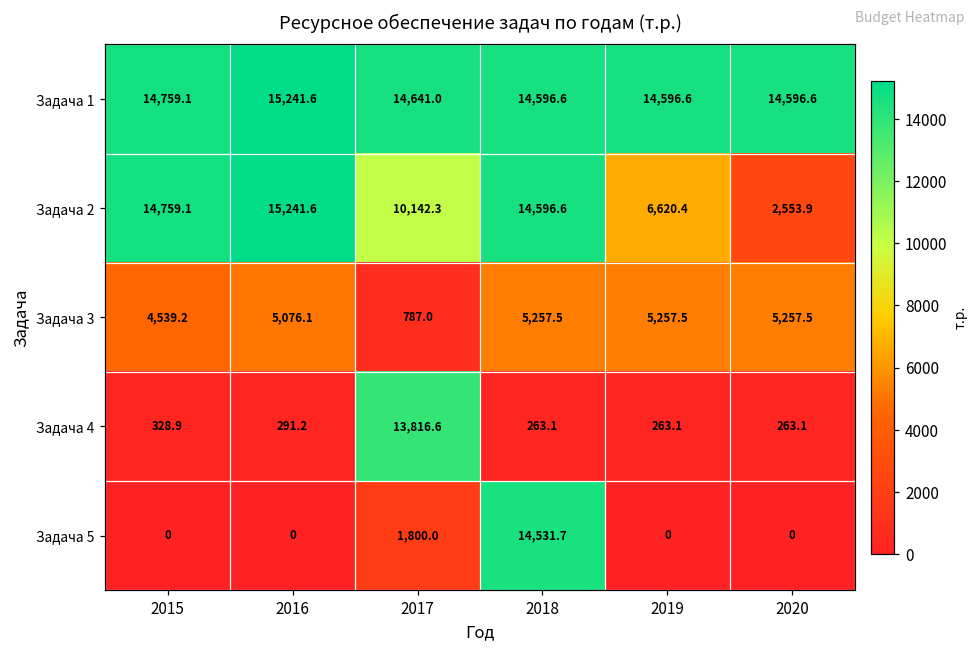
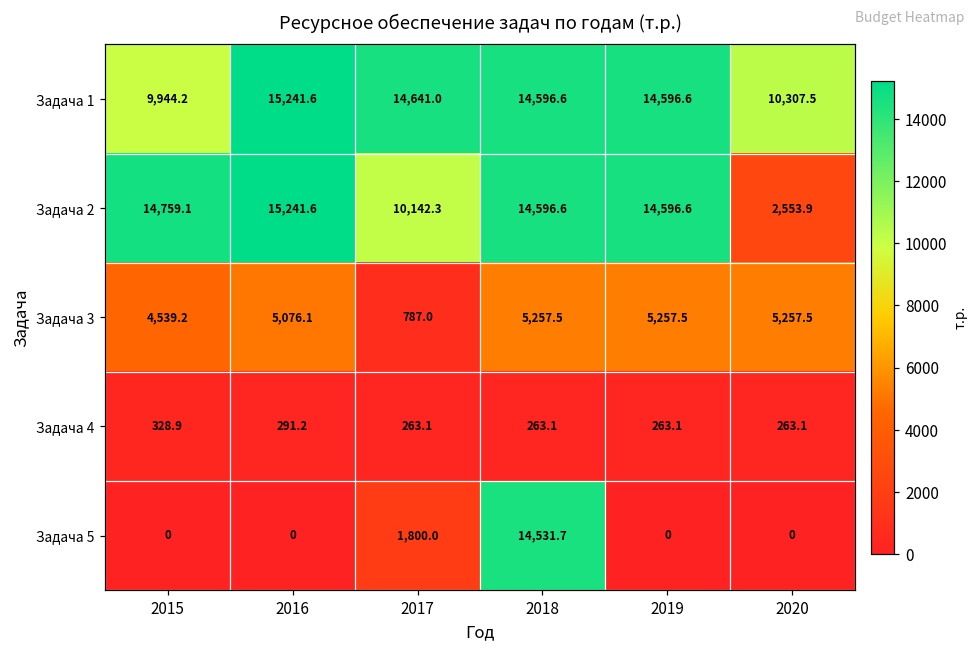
  {
    "Задача 1": {
-     "2015": "14,759.1",
+     "2015": "9,944.2",
      "2016": "15,241.6",
      "2017": "14,641.0",
      "2018": "14,596.6",
      "2019": "14,596.6",
-     "2020": "14,596.6"
+     "2020": "10,307.5"
    },
    "Задача 2": {
      "2015": "14,759.1",
      "2016": "15,241.6",
      "2017": "10,142.3",
      "2018": "14,596.6",
-     "2019": "6,620.4",
+     "2019": "14,596.6",
      "2020": "2,553.9"
    },
    "Задача 3": {
      "2015": "4,539.2",
      "2016": "5,076.1",
      "2017": "787.0",
      "2018": "5,257.5",
      "2019": "5,257.5",
      "2020": "5,257.5"
    },
    "Задача 4": {
      "2015": "328.9",
      "2016": "291.2",
-     "2017": "13,816.6",
+     "2017": "263.1",
      "2018": "263.1",
      "2019": "263.1",
      "2020": "263.1"
    },
    "Задача 5": {
      "2015": "0",
      "2016": "0",
      "2017": "1,800.0",
      "2018": "14,531.7",
      "2019": "0",
      "2020": "0"
    }
  }
